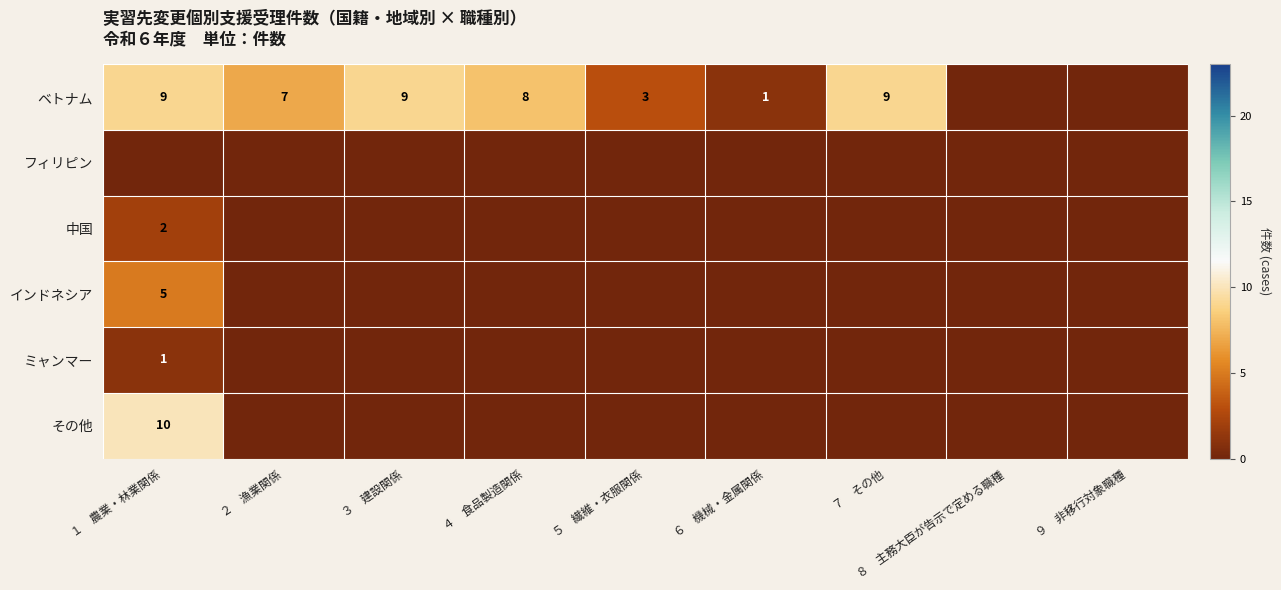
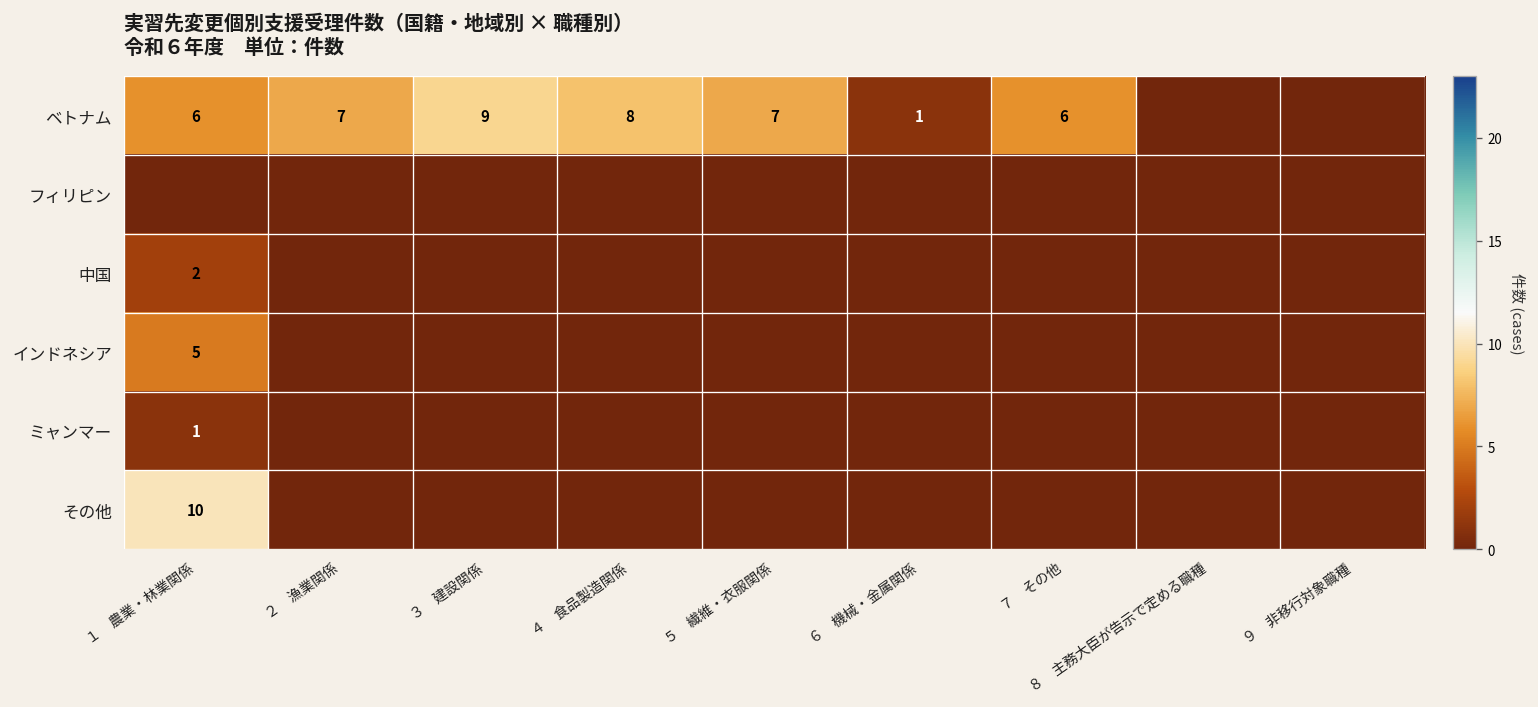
  {
    "ベトナム": {
-     "１ 農業・林業関係": 9,
+     "１ 農業・林業関係": 6,
      "２ 漁業関係": 7,
      "３ 建設関係": 9,
      "４ 食品製造関係": 8,
-     "５ 繊維・衣服関係": 3,
+     "５ 繊維・衣服関係": 7,
      "６ 機械・金属関係": 1,
-     "７ その他": 9
+     "７ その他": 6
    },
    "中国": {
      "１ 農業・林業関係": 2
    },
    "インドネシア": {
      "１ 農業・林業関係": 5
    },
    "ミャンマー": {
      "１ 農業・林業関係": 1
    },
    "その他": {
      "１ 農業・林業関係": 10
    }
  }
